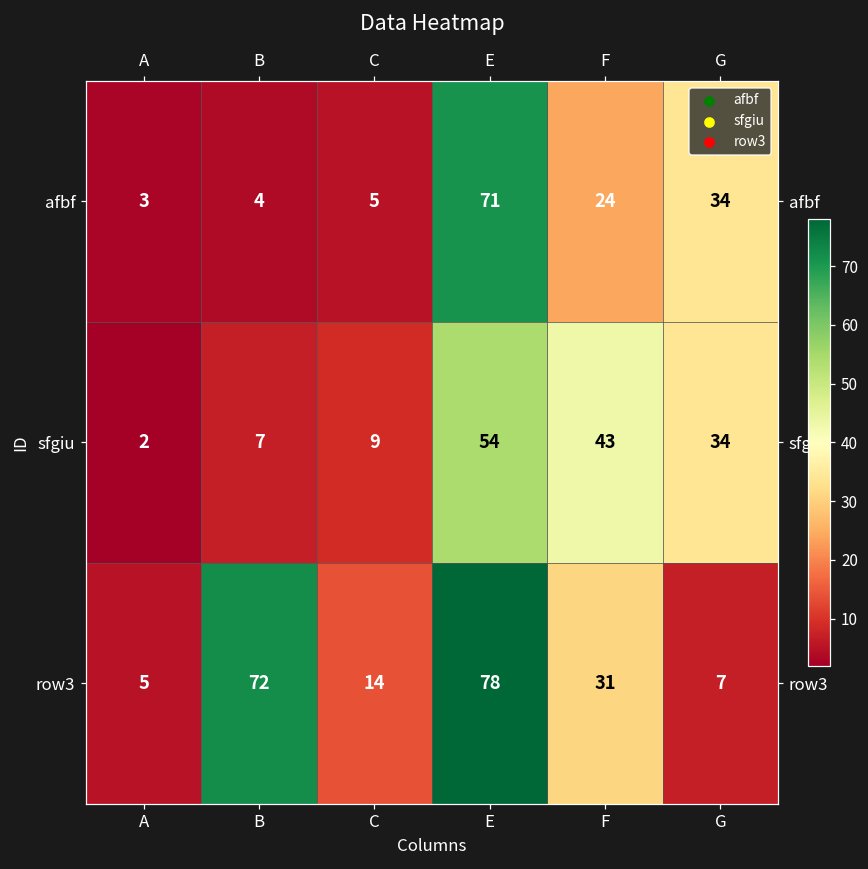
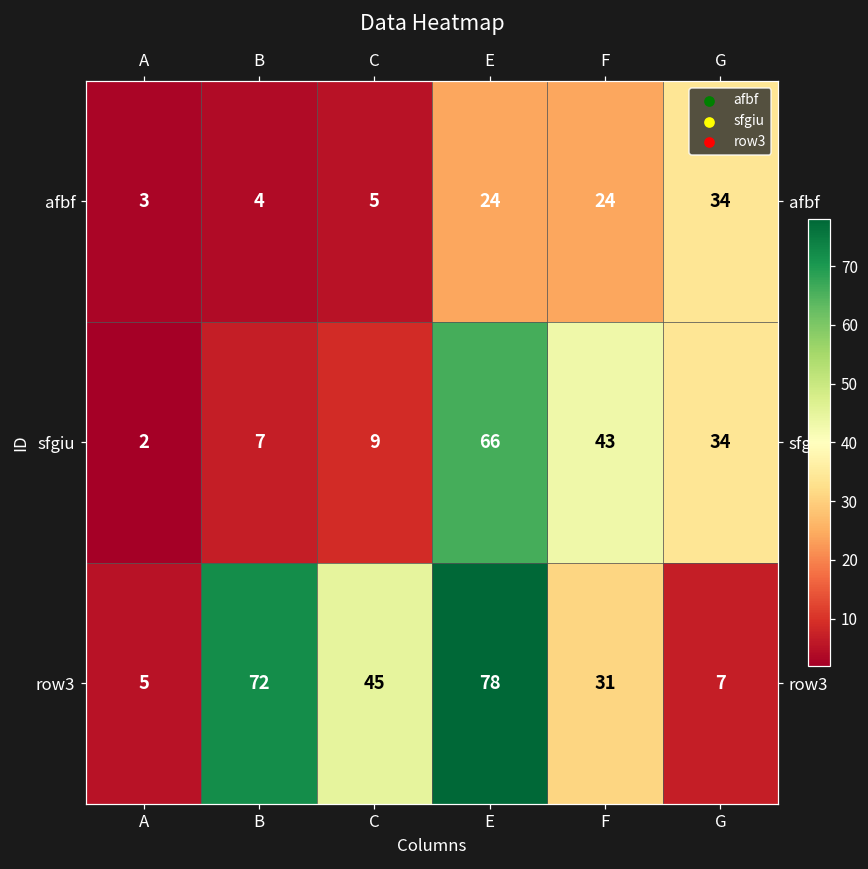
  {
    "afbf": {
      "A": 3,
      "B": 4,
      "C": 5,
-     "E": 71,
+     "E": 24,
      "F": 24,
      "G": 34
    },
    "sfgiu": {
      "A": 2,
      "B": 7,
      "C": 9,
-     "E": 54,
+     "E": 66,
      "F": 43,
      "G": 34
    },
    "row3": {
      "A": 5,
      "B": 72,
-     "C": 14,
+     "C": 45,
      "E": 78,
      "F": 31,
      "G": 7
    }
  }
